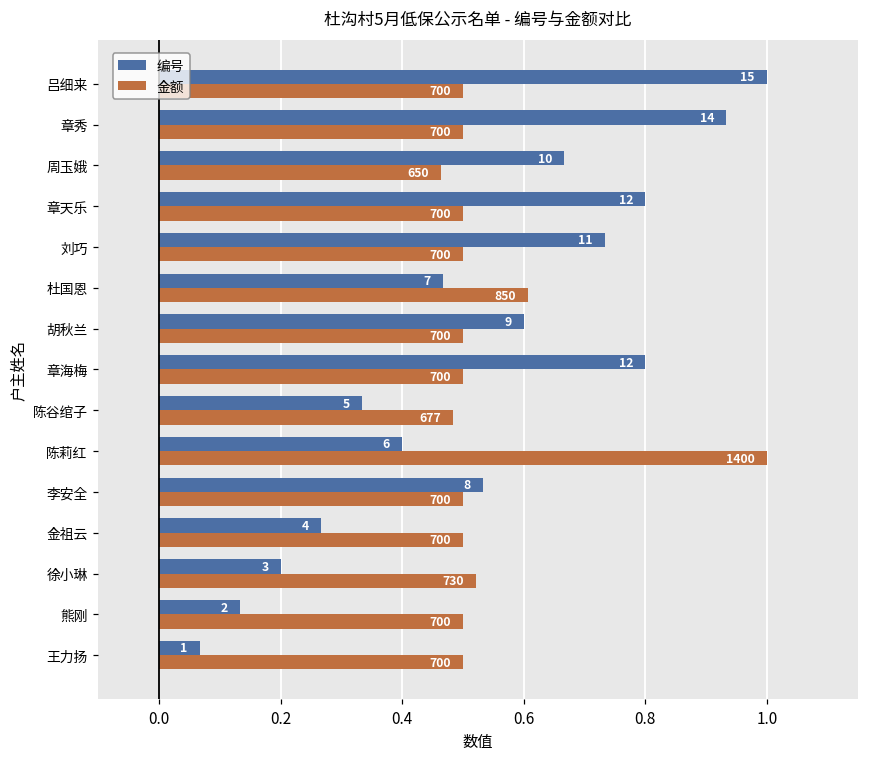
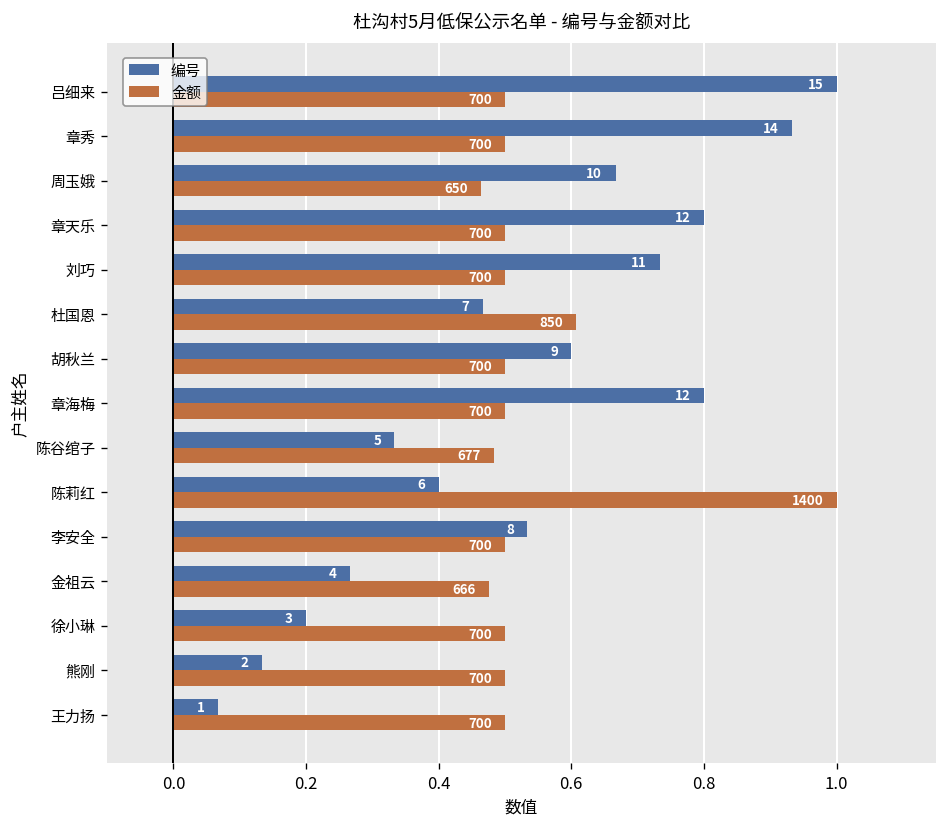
  {
    "金额": {
-     "金祖云": 700,
-     "徐小琳": 730
+     "金祖云": 666,
+     "徐小琳": 700
    }
  }
